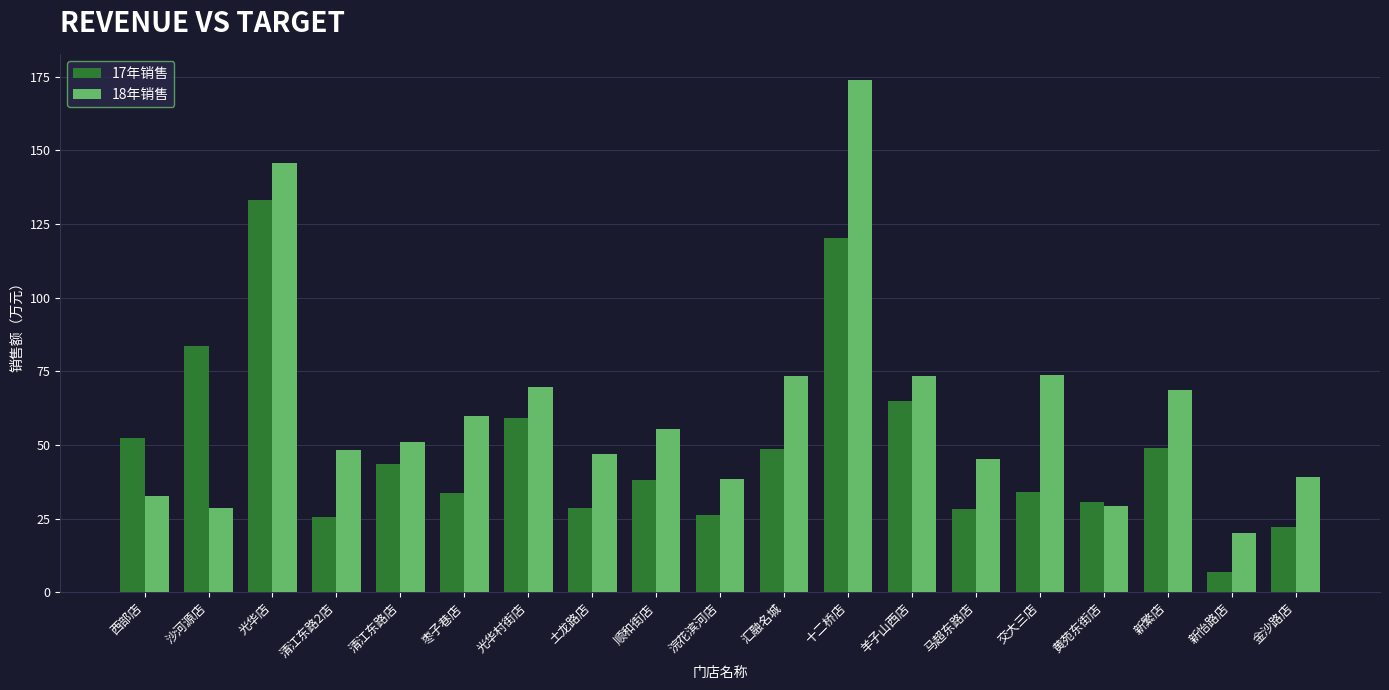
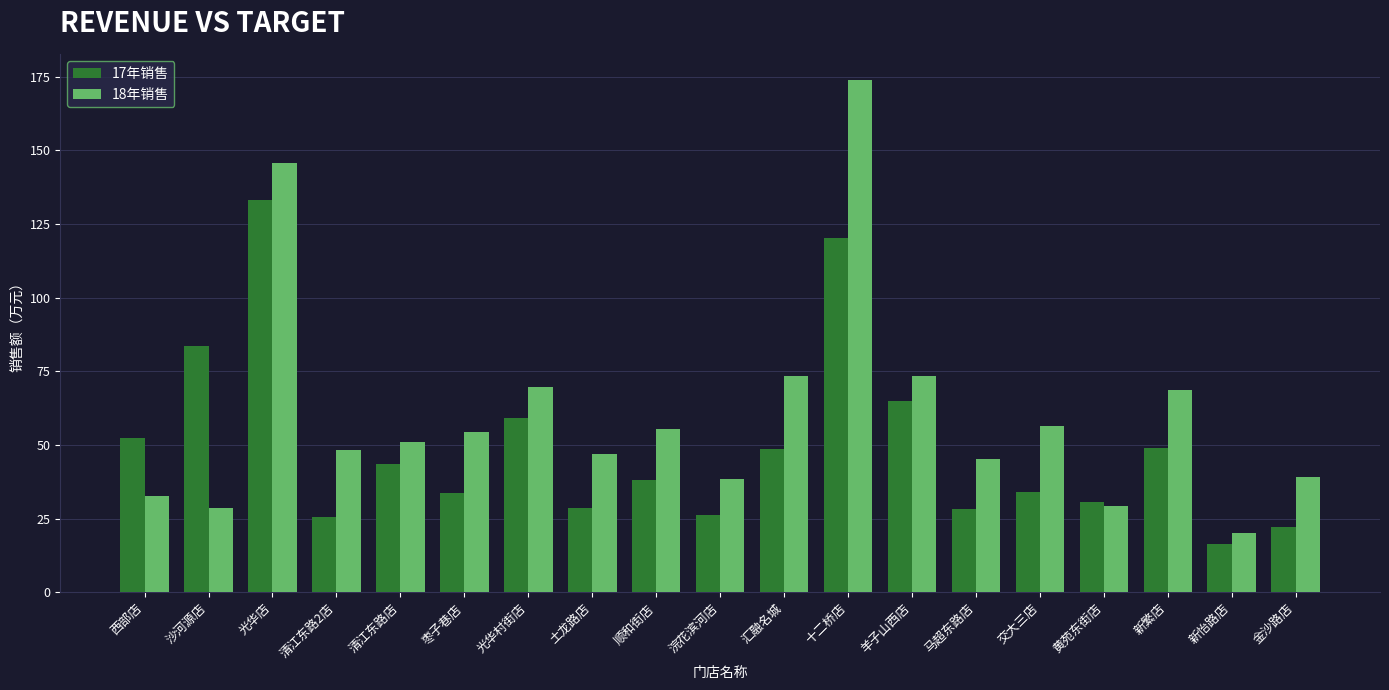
  {
    "17年销售": {
      "西部店": 52,
      "沙河源店": 84,
      "光华店": 133,
      "清江东路2店": 26,
      "清江东路店": 44,
      "枣子巷店": 34,
      "光华村街店": 59,
      "土龙路店": 29,
      "顺和街店": 38,
      "浣花滨河店": 26,
      "汇融名城": 49,
      "十二桥店": 120,
      "羊子山西店": 65,
      "马超东路店": 28,
      "交大三店": 34,
      "黄苑东街店": 31,
      "新繁店": 49,
-     "新怡路店": 7,
+     "新怡路店": 16,
      "金沙路店": 22
    },
    "18年销售": {
      "西部店": 33,
      "沙河源店": 29,
      "光华店": 146,
      "清江东路2店": 48,
      "清江东路店": 51,
-     "枣子巷店": 60,
+     "枣子巷店": 54,
      "光华村街店": 70,
      "土龙路店": 47,
      "顺和街店": 56,
      "浣花滨河店": 38,
      "汇融名城": 74,
      "十二桥店": 174,
      "羊子山西店": 73,
      "马超东路店": 45,
-     "交大三店": 74,
+     "交大三店": 56,
      "黄苑东街店": 29,
      "新繁店": 69,
      "新怡路店": 20,
      "金沙路店": 39
    }
  }
